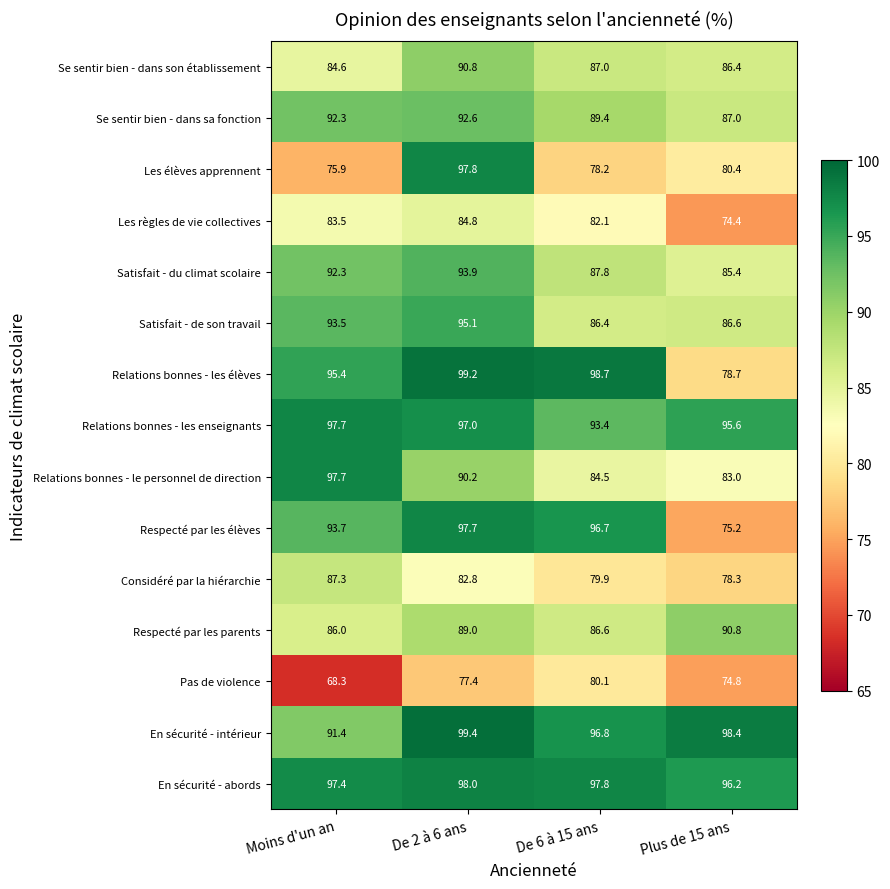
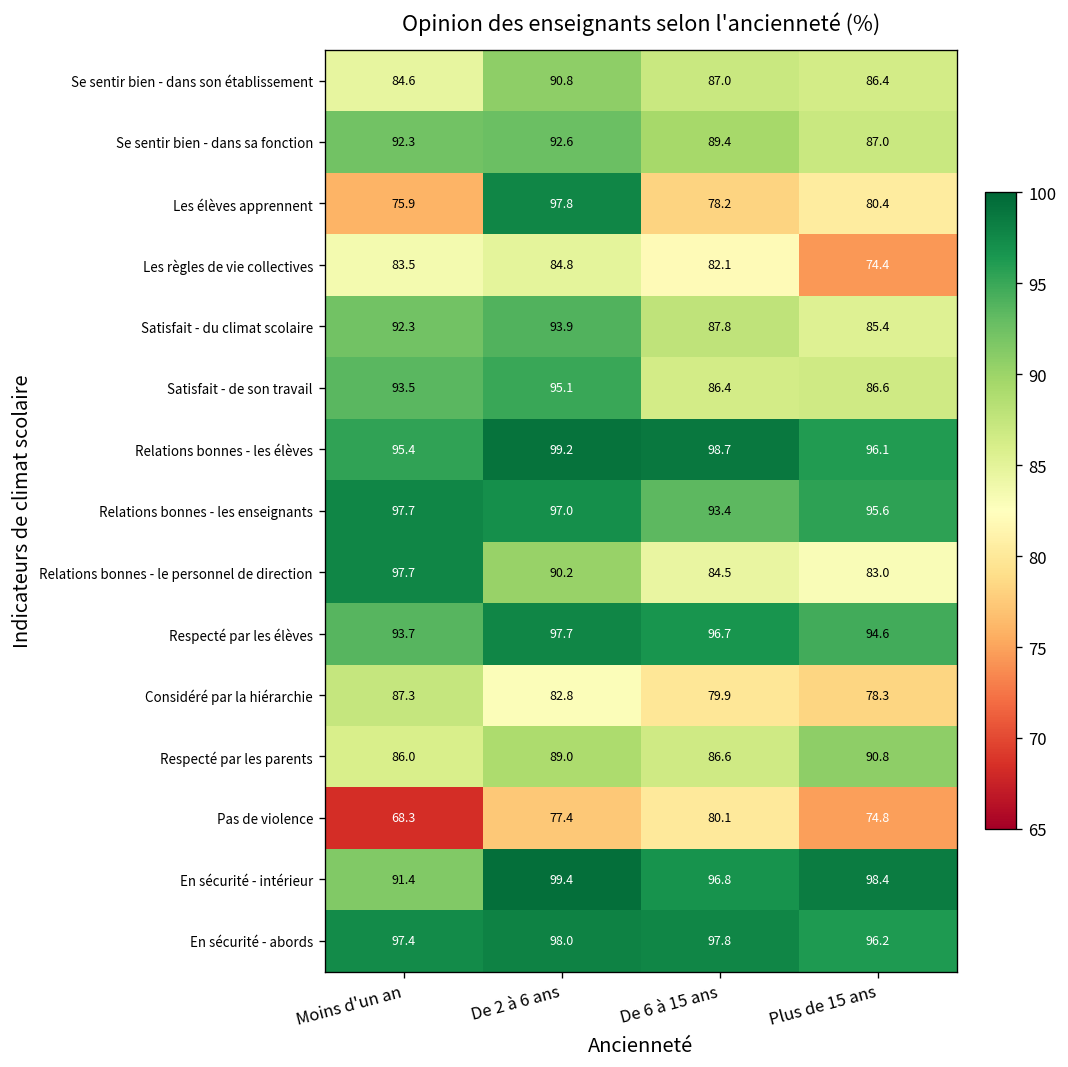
  {
    "Se sentir bien - dans son établissement": {
      "Moins d'un an": 84.6,
      "De 2 à 6 ans": 90.8,
      "De 6 à 15 ans": 87.0,
      "Plus de 15 ans": 86.4
    },
    "Se sentir bien - dans sa fonction": {
      "Moins d'un an": 92.3,
      "De 2 à 6 ans": 92.6,
      "De 6 à 15 ans": 89.4,
      "Plus de 15 ans": 87.0
    },
    "Les élèves apprennent": {
      "Moins d'un an": 75.9,
      "De 2 à 6 ans": 97.8,
      "De 6 à 15 ans": 78.2,
      "Plus de 15 ans": 80.4
    },
    "Les règles de vie collectives": {
      "Moins d'un an": 83.5,
      "De 2 à 6 ans": 84.8,
      "De 6 à 15 ans": 82.1,
      "Plus de 15 ans": 74.4
    },
    "Satisfait - du climat scolaire": {
      "Moins d'un an": 92.3,
      "De 2 à 6 ans": 93.9,
      "De 6 à 15 ans": 87.8,
      "Plus de 15 ans": 85.4
    },
    "Satisfait - de son travail": {
      "Moins d'un an": 93.5,
      "De 2 à 6 ans": 95.1,
      "De 6 à 15 ans": 86.4,
      "Plus de 15 ans": 86.6
    },
    "Relations bonnes - les élèves": {
      "Moins d'un an": 95.4,
      "De 2 à 6 ans": 99.2,
      "De 6 à 15 ans": 98.7,
-     "Plus de 15 ans": 78.7
+     "Plus de 15 ans": 96.1
    },
    "Relations bonnes - les enseignants": {
      "Moins d'un an": 97.7,
      "De 2 à 6 ans": 97.0,
      "De 6 à 15 ans": 93.4,
      "Plus de 15 ans": 95.6
    },
    "Relations bonnes - le personnel de direction": {
      "Moins d'un an": 97.7,
      "De 2 à 6 ans": 90.2,
      "De 6 à 15 ans": 84.5,
      "Plus de 15 ans": 83.0
    },
    "Respecté par les élèves": {
      "Moins d'un an": 93.7,
      "De 2 à 6 ans": 97.7,
      "De 6 à 15 ans": 96.7,
-     "Plus de 15 ans": 75.2
+     "Plus de 15 ans": 94.6
    },
    "Considéré par la hiérarchie": {
      "Moins d'un an": 87.3,
      "De 2 à 6 ans": 82.8,
      "De 6 à 15 ans": 79.9,
      "Plus de 15 ans": 78.3
    },
    "Respecté par les parents": {
      "Moins d'un an": 86.0,
      "De 2 à 6 ans": 89.0,
      "De 6 à 15 ans": 86.6,
      "Plus de 15 ans": 90.8
    },
    "Pas de violence": {
      "Moins d'un an": 68.3,
      "De 2 à 6 ans": 77.4,
      "De 6 à 15 ans": 80.1,
      "Plus de 15 ans": 74.8
    },
    "En sécurité - intérieur": {
      "Moins d'un an": 91.4,
      "De 2 à 6 ans": 99.4,
      "De 6 à 15 ans": 96.8,
      "Plus de 15 ans": 98.4
    },
    "En sécurité - abords": {
      "Moins d'un an": 97.4,
      "De 2 à 6 ans": 98.0,
      "De 6 à 15 ans": 97.8,
      "Plus de 15 ans": 96.2
    }
  }
